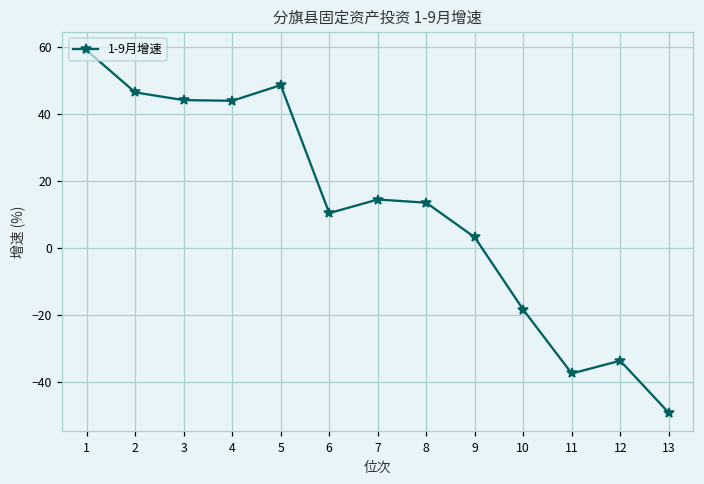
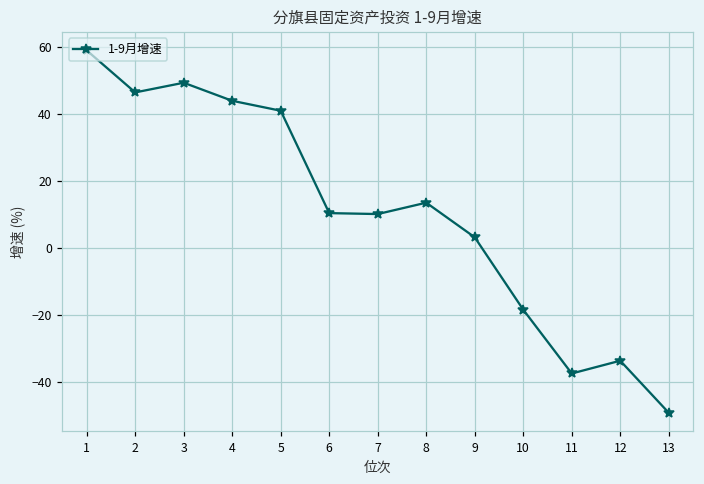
  {
    "2": 47,
-   "3": 44,
+   "3": 49,
    "4": 44,
-   "5": 49,
+   "5": 41,
    "6": 10,
-   "7": 15,
+   "7": 10,
    "8": 14,
    "9": 3,
    "10": -18,
    "11": -38,
    "12": -34,
    "13": -49
  }
